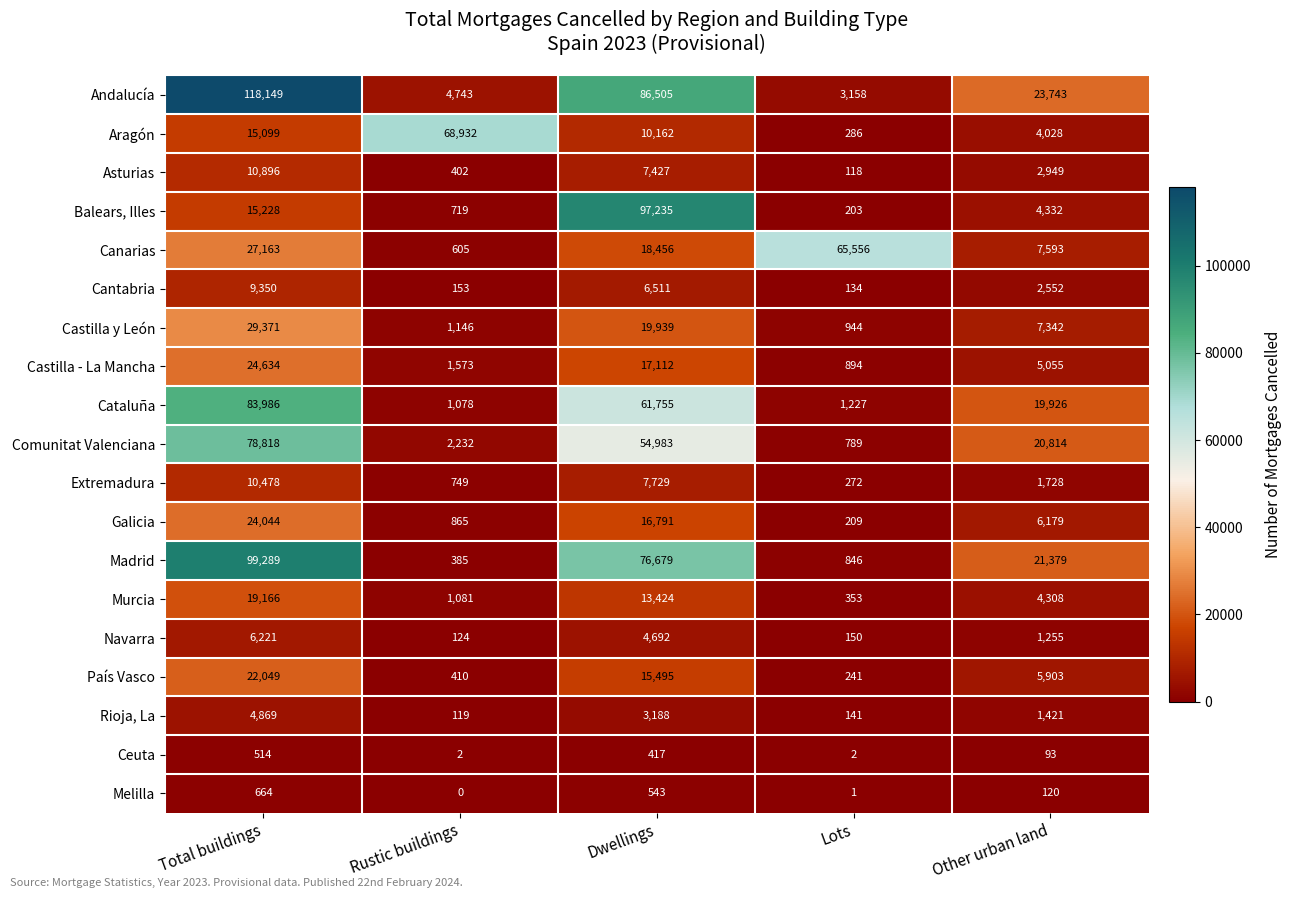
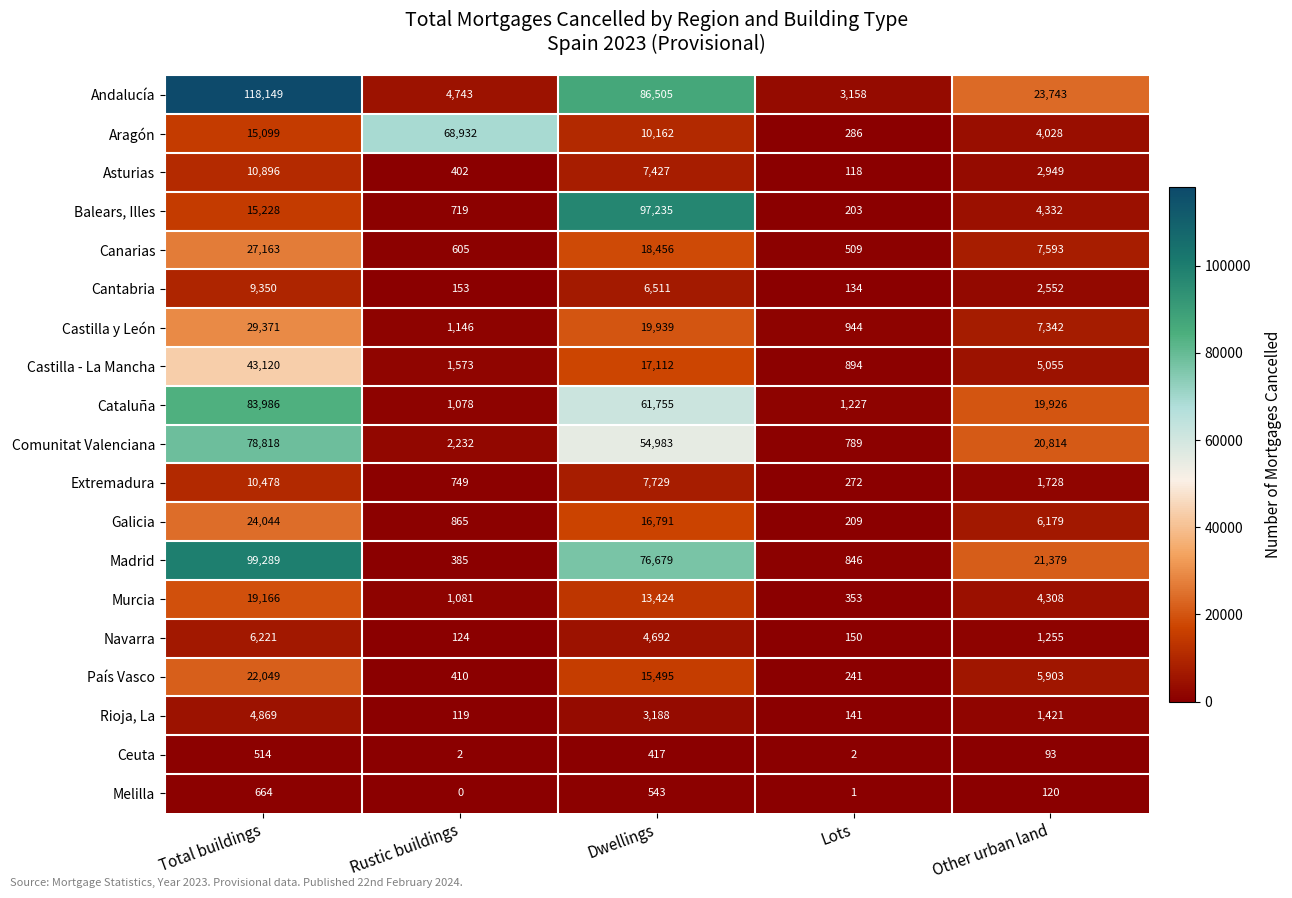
  {
    "Andalucía": {
      "Total buildings": "118,149",
      "Rustic buildings": "4,743",
      "Dwellings": "86,505",
      "Lots": "3,158",
      "Other urban land": "23,743"
    },
    "Aragón": {
      "Total buildings": "15,099",
      "Rustic buildings": "68,932",
      "Dwellings": "10,162",
      "Lots": "286",
      "Other urban land": "4,028"
    },
    "Asturias": {
      "Total buildings": "10,896",
      "Rustic buildings": "402",
      "Dwellings": "7,427",
      "Lots": "118",
      "Other urban land": "2,949"
    },
    "Balears, Illes": {
      "Total buildings": "15,228",
      "Rustic buildings": "719",
      "Dwellings": "97,235",
      "Lots": "203",
      "Other urban land": "4,332"
    },
    "Canarias": {
      "Total buildings": "27,163",
      "Rustic buildings": "605",
      "Dwellings": "18,456",
-     "Lots": "65,556",
+     "Lots": "509",
      "Other urban land": "7,593"
    },
    "Cantabria": {
      "Total buildings": "9,350",
      "Rustic buildings": "153",
      "Dwellings": "6,511",
      "Lots": "134",
      "Other urban land": "2,552"
    },
    "Castilla y León": {
      "Total buildings": "29,371",
      "Rustic buildings": "1,146",
      "Dwellings": "19,939",
      "Lots": "944",
      "Other urban land": "7,342"
    },
    "Castilla - La Mancha": {
-     "Total buildings": "24,634",
+     "Total buildings": "43,120",
      "Rustic buildings": "1,573",
      "Dwellings": "17,112",
      "Lots": "894",
      "Other urban land": "5,055"
    },
    "Cataluña": {
      "Total buildings": "83,986",
      "Rustic buildings": "1,078",
      "Dwellings": "61,755",
      "Lots": "1,227",
      "Other urban land": "19,926"
    },
    "Comunitat Valenciana": {
      "Total buildings": "78,818",
      "Rustic buildings": "2,232",
      "Dwellings": "54,983",
      "Lots": "789",
      "Other urban land": "20,814"
    },
    "Extremadura": {
      "Total buildings": "10,478",
      "Rustic buildings": "749",
      "Dwellings": "7,729",
      "Lots": "272",
      "Other urban land": "1,728"
    },
    "Galicia": {
      "Total buildings": "24,044",
      "Rustic buildings": "865",
      "Dwellings": "16,791",
      "Lots": "209",
      "Other urban land": "6,179"
    },
    "Madrid": {
      "Total buildings": "99,289",
      "Rustic buildings": "385",
      "Dwellings": "76,679",
      "Lots": "846",
      "Other urban land": "21,379"
    },
    "Murcia": {
      "Total buildings": "19,166",
      "Rustic buildings": "1,081",
      "Dwellings": "13,424",
      "Lots": "353",
      "Other urban land": "4,308"
    },
    "Navarra": {
      "Total buildings": "6,221",
      "Rustic buildings": "124",
      "Dwellings": "4,692",
      "Lots": "150",
      "Other urban land": "1,255"
    },
    "País Vasco": {
      "Total buildings": "22,049",
      "Rustic buildings": "410",
      "Dwellings": "15,495",
      "Lots": "241",
      "Other urban land": "5,903"
    },
    "Rioja, La": {
      "Total buildings": "4,869",
      "Rustic buildings": "119",
      "Dwellings": "3,188",
      "Lots": "141",
      "Other urban land": "1,421"
    },
    "Ceuta": {
      "Total buildings": "514",
      "Rustic buildings": "2",
      "Dwellings": "417",
      "Lots": "2",
      "Other urban land": "93"
    },
    "Melilla": {
      "Total buildings": "664",
      "Rustic buildings": "0",
      "Dwellings": "543",
      "Lots": "1",
      "Other urban land": "120"
    }
  }
